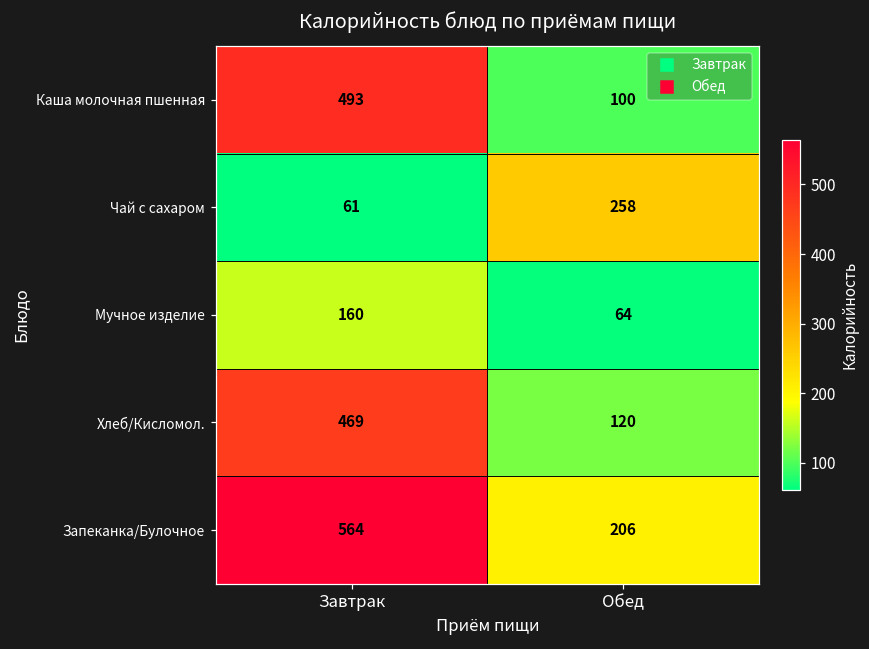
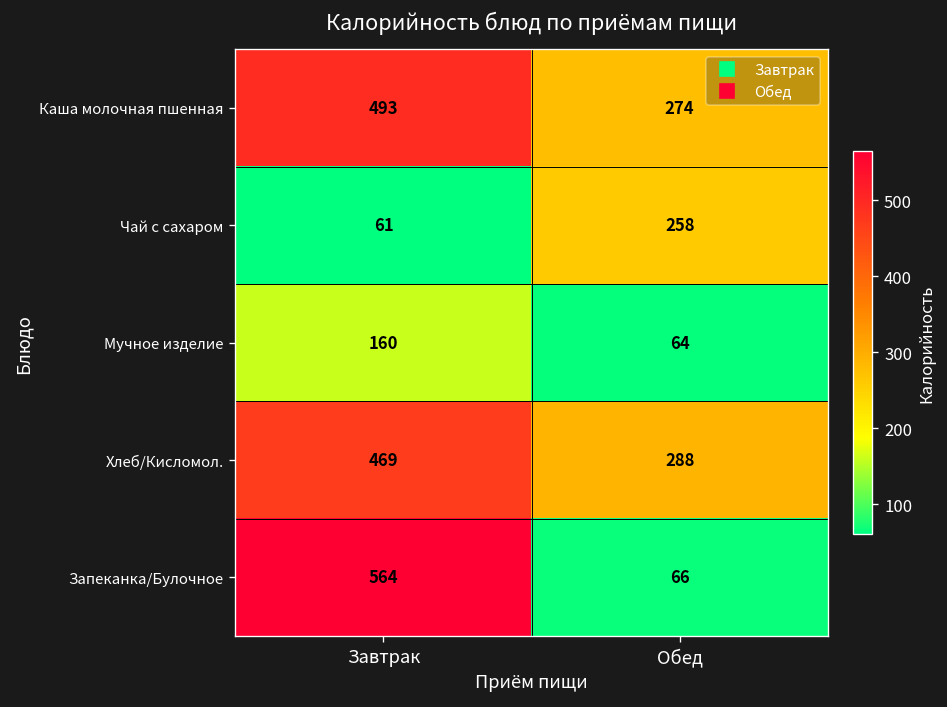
  {
    "Каша молочная пшенная": {
      "Завтрак": 493,
-     "Обед": 100
+     "Обед": 274
    },
    "Чай с сахаром": {
      "Завтрак": 61,
      "Обед": 258
    },
    "Мучное изделие": {
      "Завтрак": 160,
      "Обед": 64
    },
    "Хлеб/Кисломол.": {
      "Завтрак": 469,
-     "Обед": 120
+     "Обед": 288
    },
    "Запеканка/Булочное": {
      "Завтрак": 564,
-     "Обед": 206
+     "Обед": 66
    }
  }
